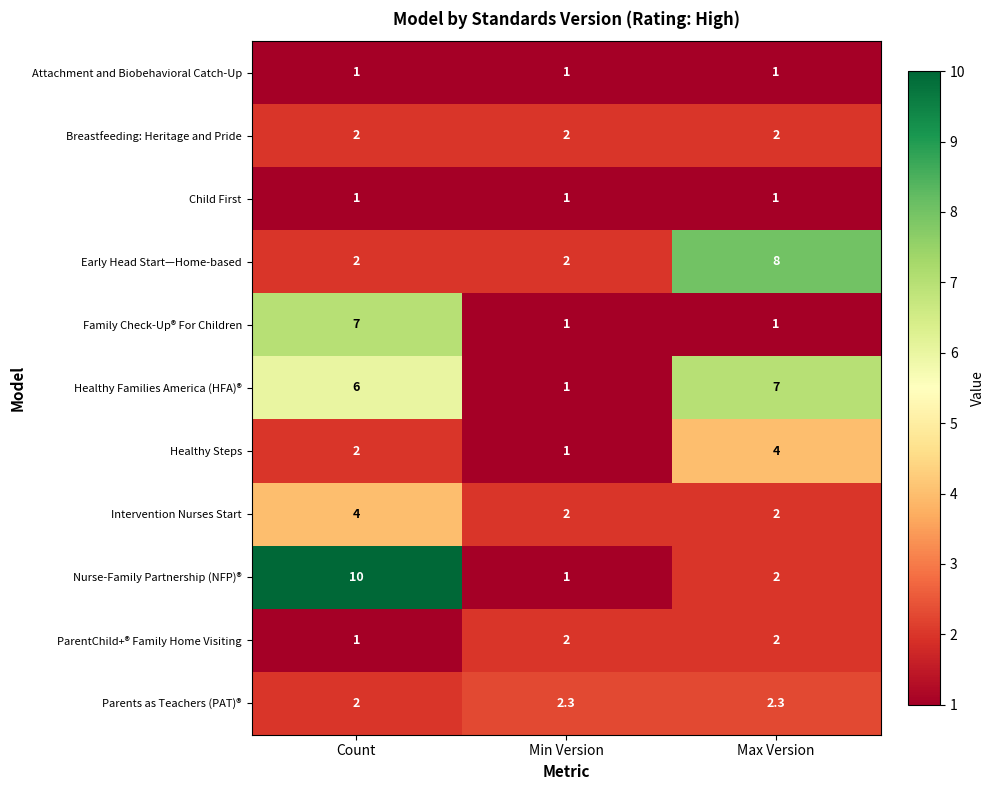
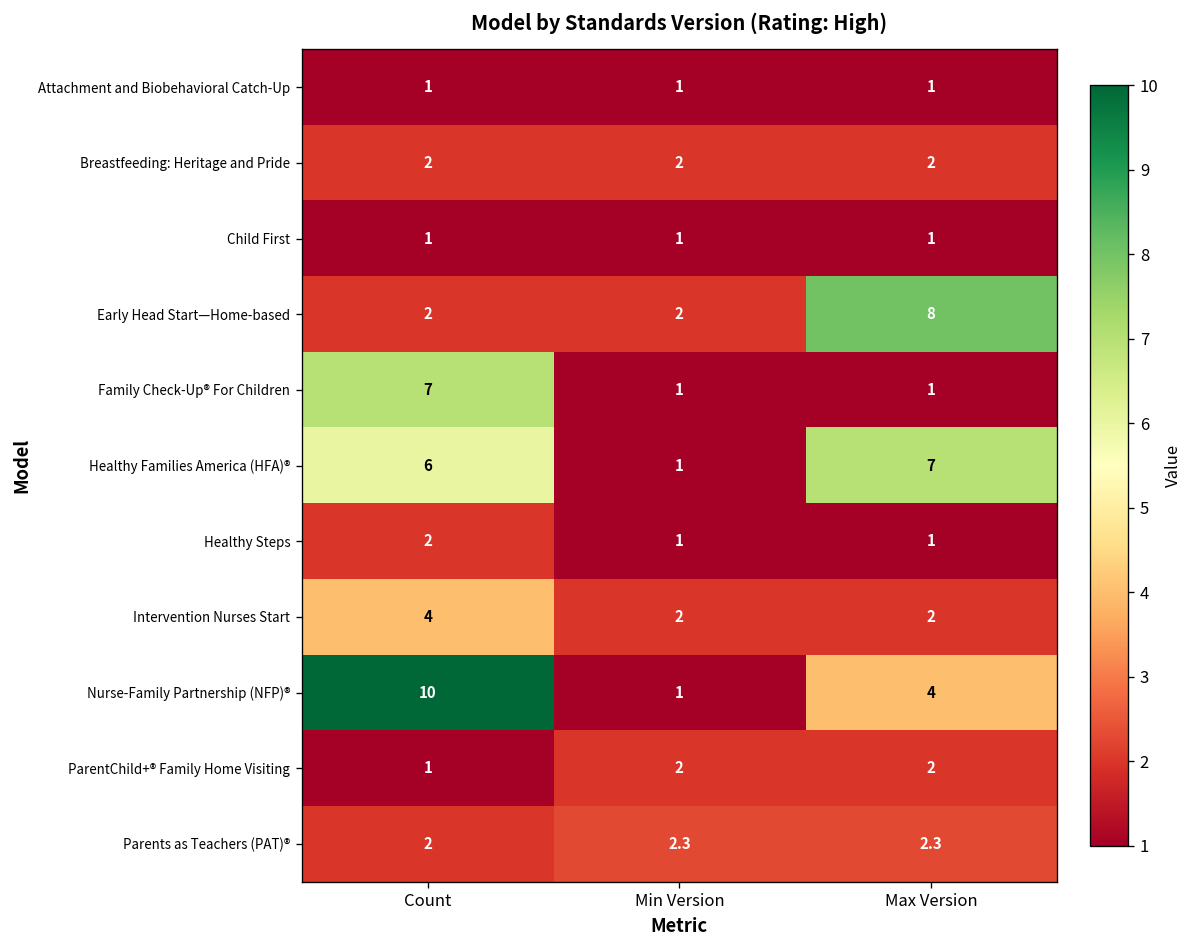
  {
    "Attachment and Biobehavioral Catch-Up": {
      "Count": 1,
      "Min Version": 1,
      "Max Version": 1
    },
    "Breastfeeding: Heritage and Pride": {
      "Count": 2,
      "Min Version": 2,
      "Max Version": 2
    },
    "Child First": {
      "Count": 1,
      "Min Version": 1,
      "Max Version": 1
    },
    "Early Head Start—Home-based": {
      "Count": 2,
      "Min Version": 2,
      "Max Version": 8
    },
    "Family Check-Up® For Children": {
      "Count": 7,
      "Min Version": 1,
      "Max Version": 1
    },
    "Healthy Families America (HFA)®": {
      "Count": 6,
      "Min Version": 1,
      "Max Version": 7
    },
    "Healthy Steps": {
      "Count": 2,
      "Min Version": 1,
-     "Max Version": 4
+     "Max Version": 1
    },
    "Intervention Nurses Start": {
      "Count": 4,
      "Min Version": 2,
      "Max Version": 2
    },
    "Nurse-Family Partnership (NFP)®": {
      "Count": 10,
      "Min Version": 1,
-     "Max Version": 2
+     "Max Version": 4
    },
    "ParentChild+® Family Home Visiting": {
      "Count": 1,
      "Min Version": 2,
      "Max Version": 2
    },
    "Parents as Teachers (PAT)®": {
      "Count": 2,
      "Min Version": 2.3,
      "Max Version": 2.3
    }
  }
